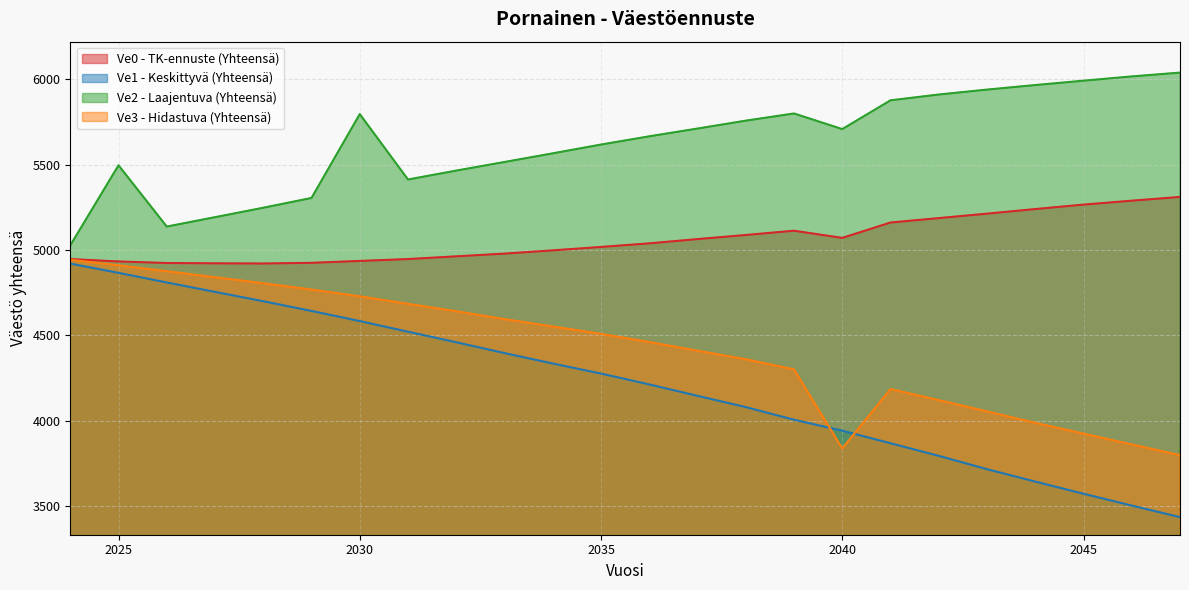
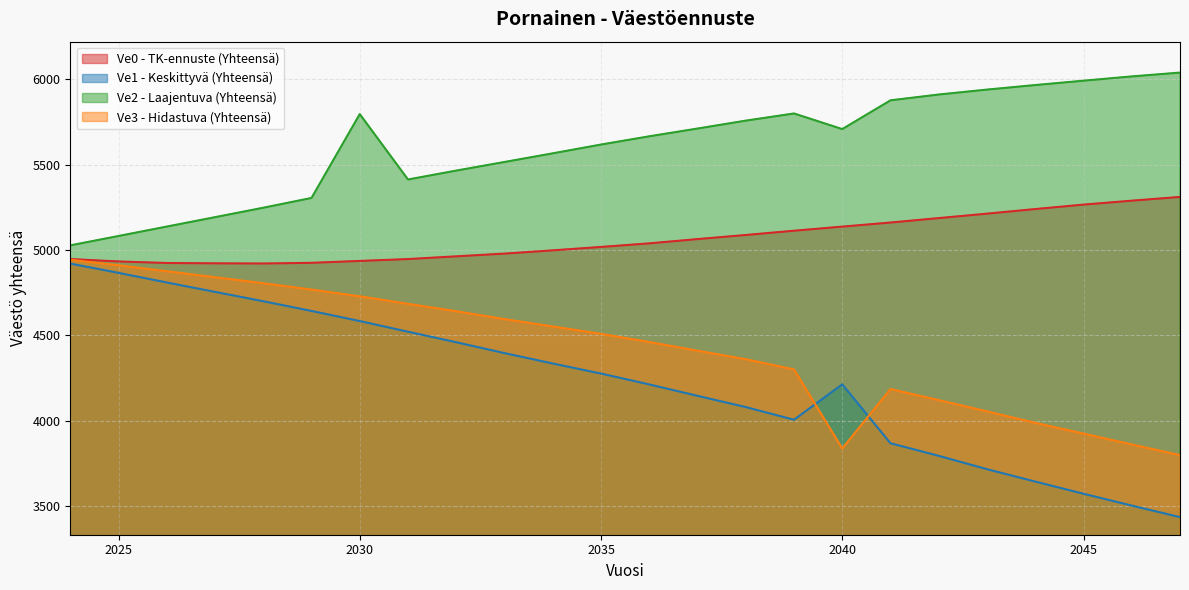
  {
    "Ve0 - TK-ennuste (Yhteensä)": {
      "2025": 4930,
      "2030": 4940,
      "2035": 5020,
-     "2040": 5070,
+     "2040": 5140,
      "2045": 5270
    },
    "Ve1 - Keskittyvä (Yhteensä)": {
      "2025": 4870,
      "2030": 4580,
      "2035": 4280,
-     "2040": 3940,
+     "2040": 4210,
      "2045": 3570
    },
    "Ve2 - Laajentuva (Yhteensä)": {
-     "2025": 5500,
+     "2025": 5080,
      "2030": 5800,
      "2035": 5620,
      "2040": 5710,
      "2045": 5990
    },
    "Ve3 - Hidastuva (Yhteensä)": {
      "2025": 4910,
      "2030": 4730,
      "2035": 4510,
      "2040": 3840,
      "2045": 3920
    }
  }
